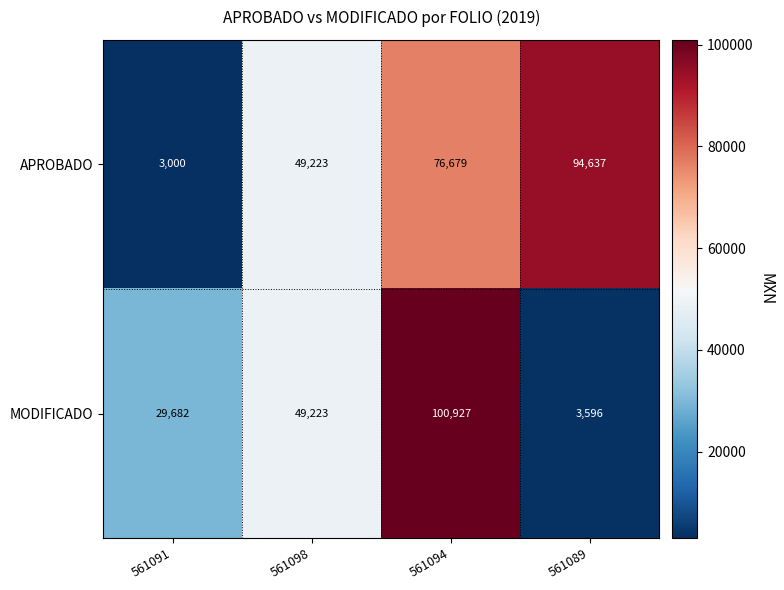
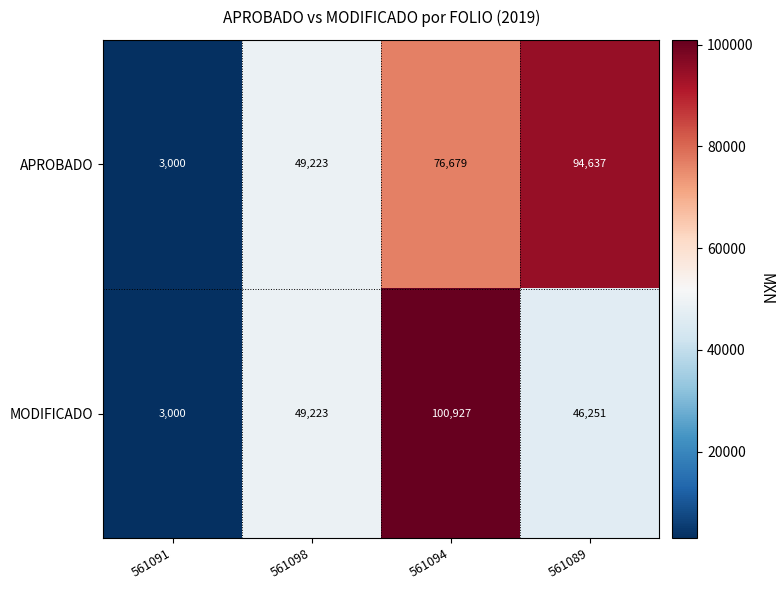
  {
    "APROBADO": {
      "561091": "3,000",
      "561098": "49,223",
      "561094": "76,679",
      "561089": "94,637"
    },
    "MODIFICADO": {
-     "561091": "29,682",
+     "561091": "3,000",
      "561098": "49,223",
      "561094": "100,927",
-     "561089": "3,596"
+     "561089": "46,251"
    }
  }
